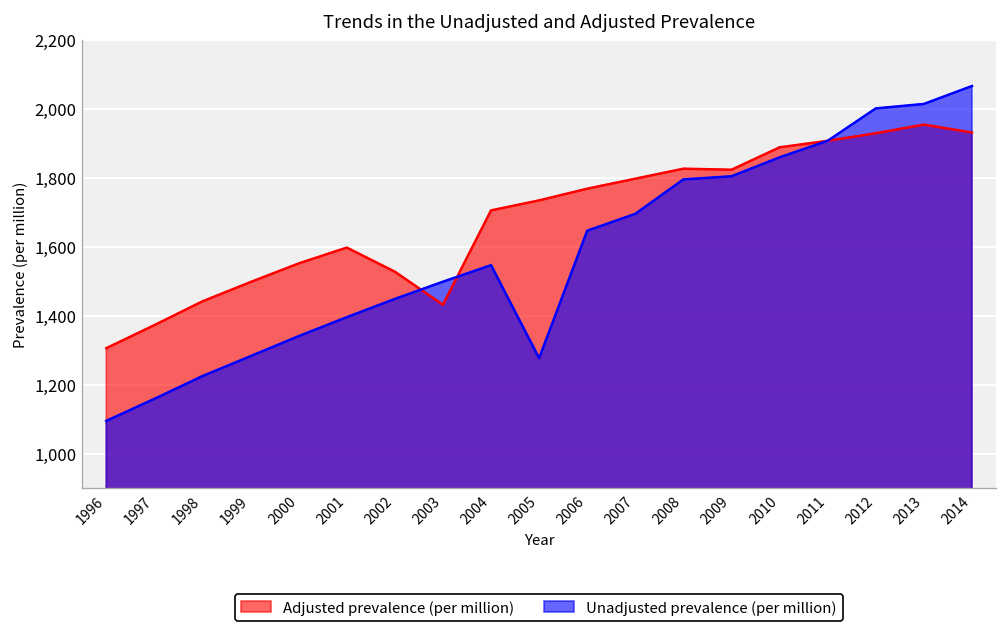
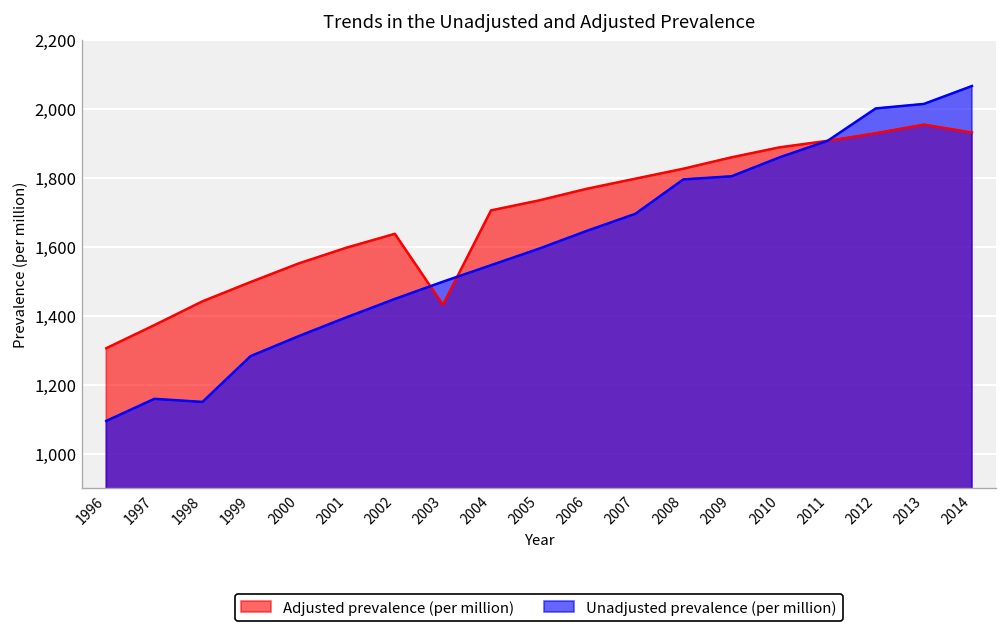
  {
    "Adjusted prevalence (per million)": {
      "1996": "1,310",
      "1997": "1,370",
      "1998": "1,440",
      "1999": "1,500",
      "2000": "1,550",
      "2001": "1,600",
-     "2002": "1,530",
+     "2002": "1,640",
      "2003": "1,430",
      "2004": "1,710",
      "2005": "1,740",
      "2006": "1,770",
      "2007": "1,800",
      "2008": "1,830",
-     "2009": "1,820",
+     "2009": "1,860",
      "2010": "1,890",
      "2012": "1,930",
      "2013": "1,960",
      "2014": "1,930"
    },
    "Unadjusted prevalence (per million)": {
      "1996": "1,100",
      "1997": "1,160",
-     "1998": "1,230",
+     "1998": "1,150",
      "1999": "1,280",
      "2000": "1,340",
      "2001": "1,400",
      "2002": "1,450",
      "2003": "1,500",
      "2004": "1,550",
-     "2005": "1,280",
+     "2005": "1,600",
      "2006": "1,650",
      "2007": "1,700",
      "2008": "1,800",
      "2009": "1,810",
      "2010": "1,860",
      "2012": "2,000",
      "2013": "2,020",
      "2014": "2,070"
    }
  }
